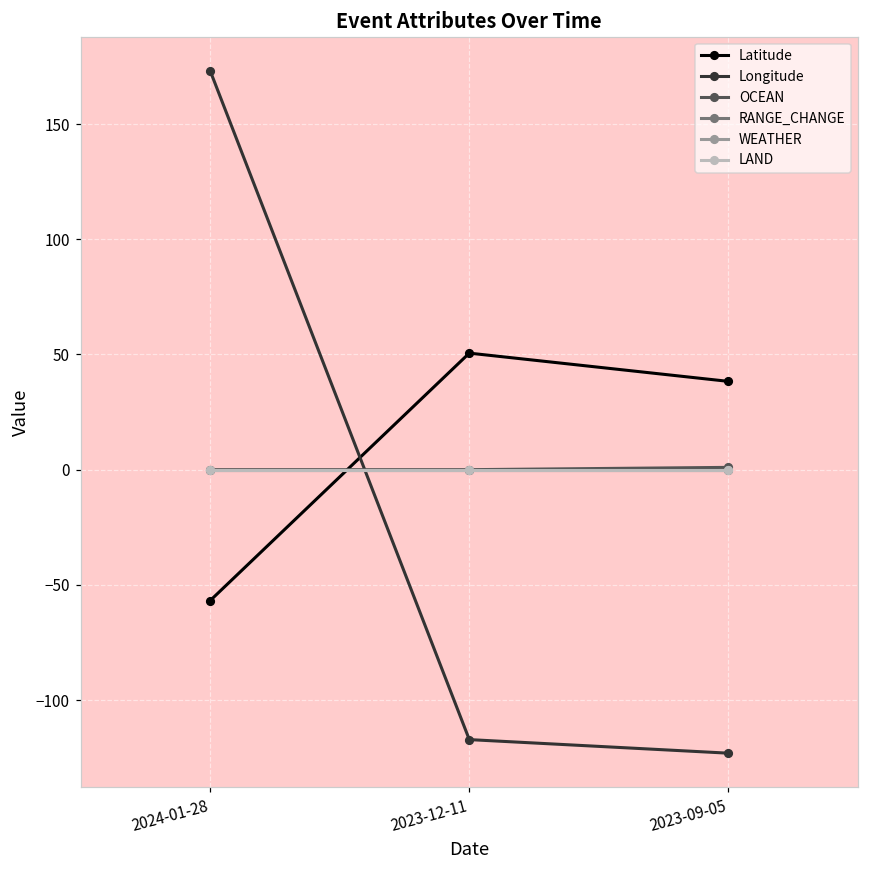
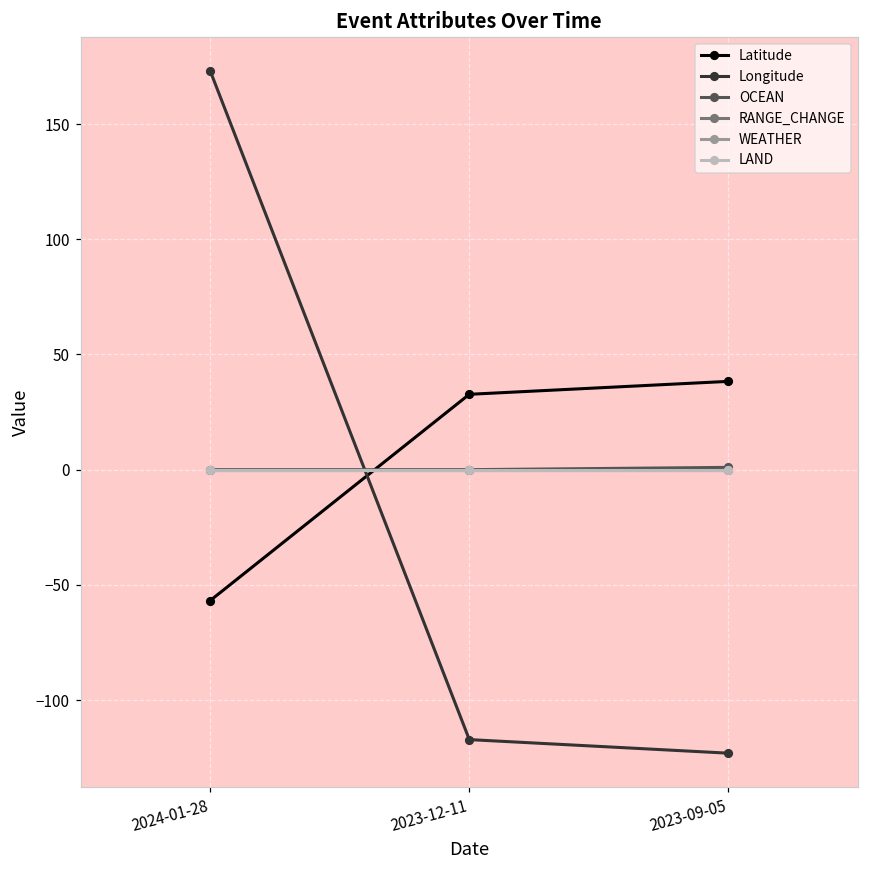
  {
    "Latitude": {
      "2024-01-28": -57,
-     "2023-12-11": 51,
+     "2023-12-11": 33,
      "2023-09-05": 38
    }
  }
